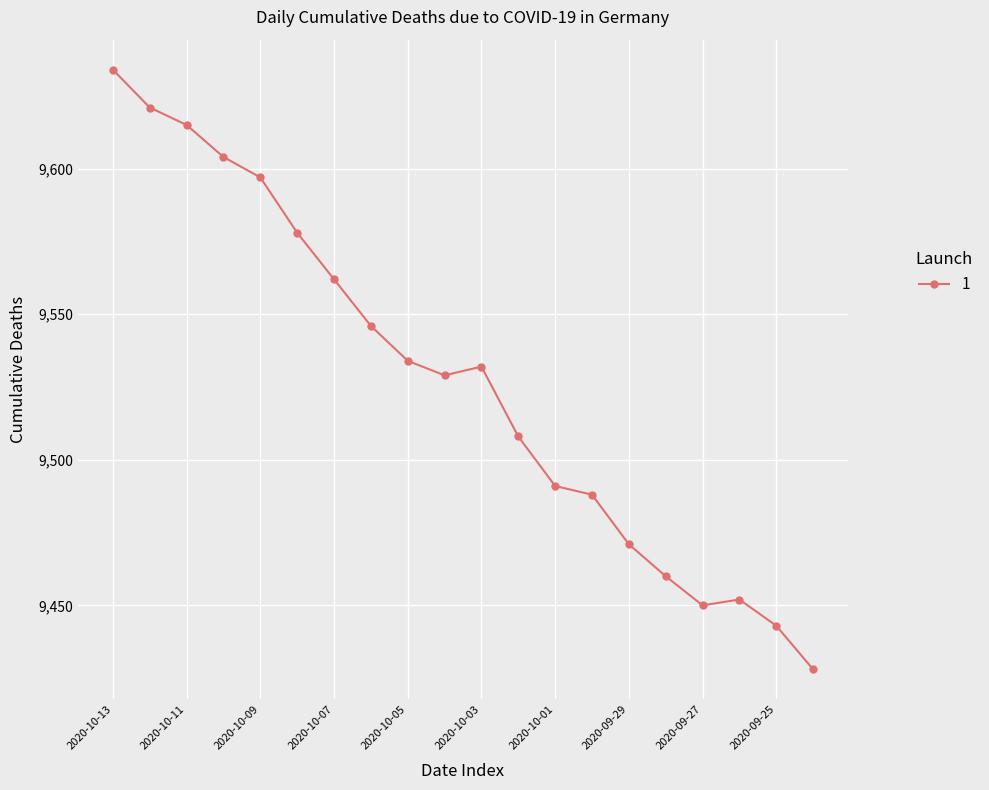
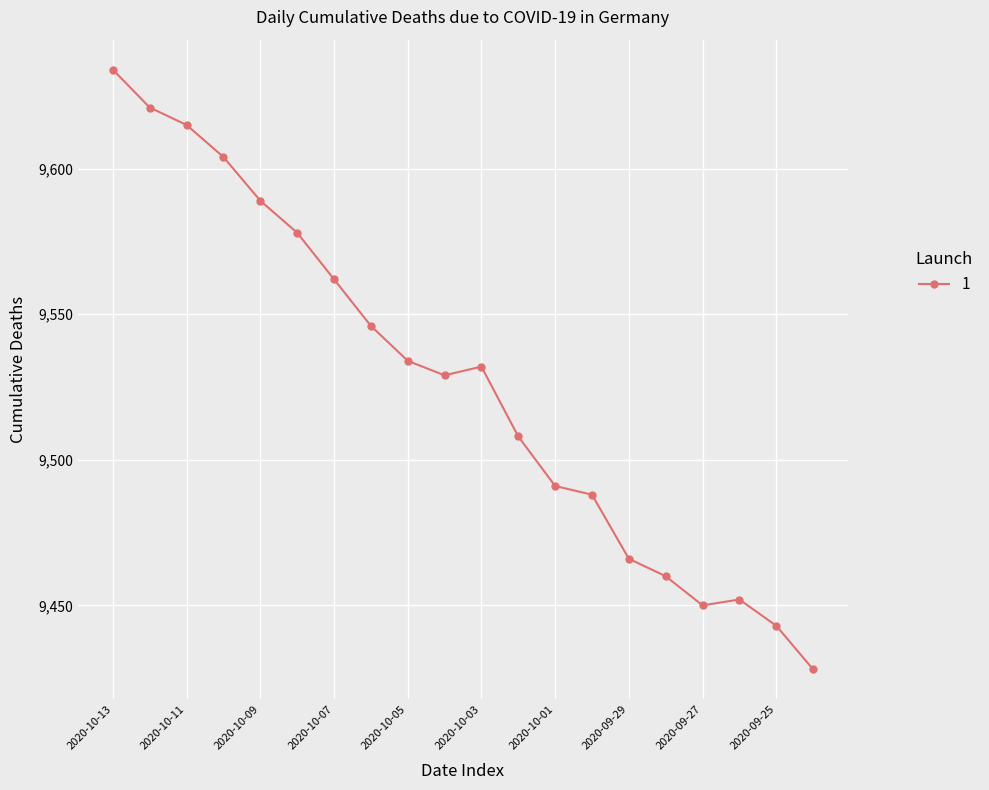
  {
    "2020-10-13": "9,634",
    "2020-10-11": "9,615",
-   "2020-10-09": "9,597",
+   "2020-10-09": "9,589",
    "2020-10-07": "9,562",
    "2020-10-05": "9,534",
    "2020-10-03": "9,532",
    "2020-10-01": "9,491",
-   "2020-09-29": "9,471",
+   "2020-09-29": "9,466",
    "2020-09-27": "9,450",
    "2020-09-25": "9,443"
  }
